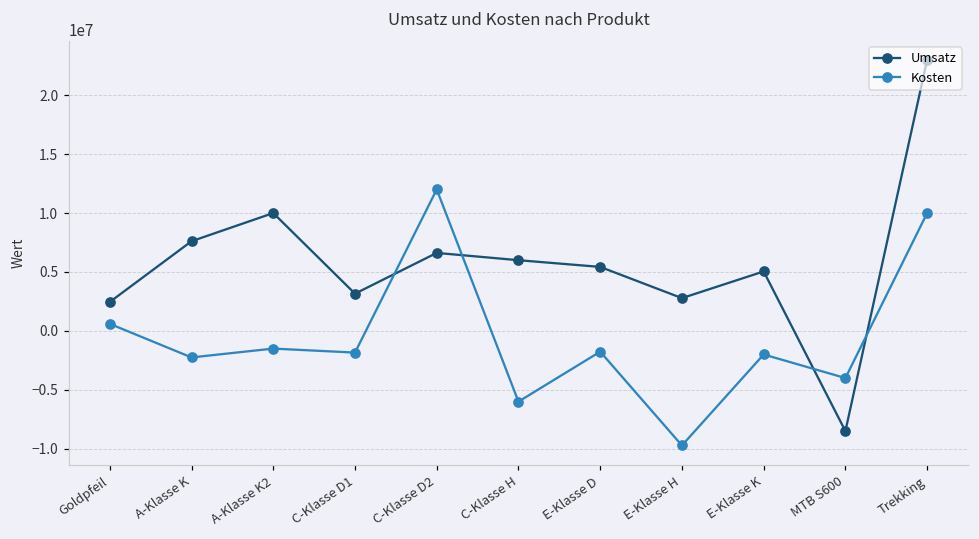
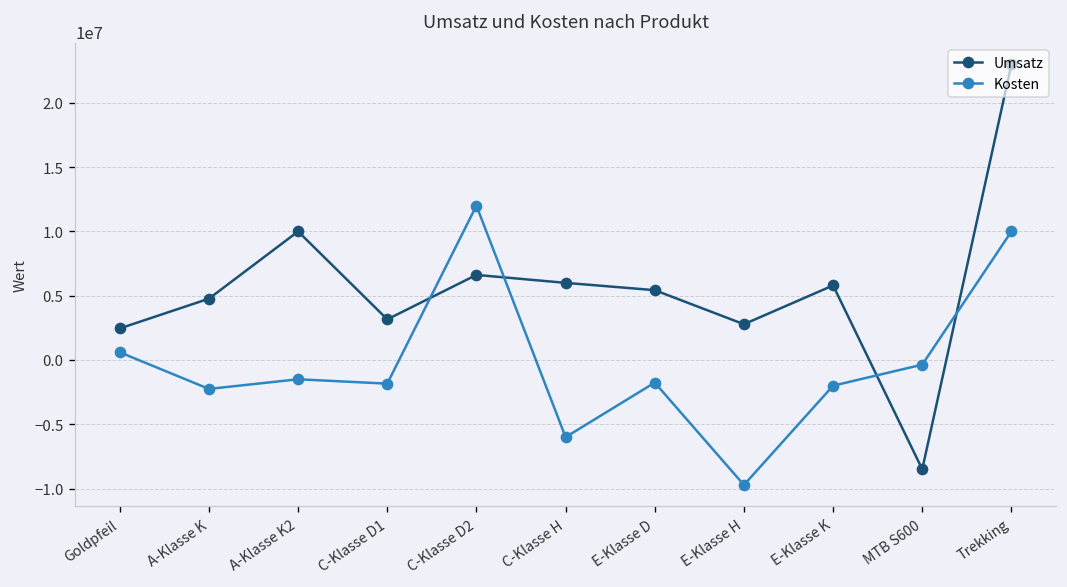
  {
    "Umsatz": {
      "Goldpfeil": 2500000,
-     "A-Klasse K": 7600000,
+     "A-Klasse K": 4800000,
      "A-Klasse K2": 10000000,
      "C-Klasse D1": 3200000,
      "C-Klasse D2": 6600000,
      "C-Klasse H": 6000000,
      "E-Klasse D": 5400000,
      "E-Klasse H": 2800000,
-     "E-Klasse K": 5000000,
+     "E-Klasse K": 5800000,
      "MTB S600": -8500000
    },
    "Kosten": {
      "Goldpfeil": 600000,
      "A-Klasse K": -2300000,
      "A-Klasse K2": -1500000,
      "C-Klasse D1": -1800000,
      "C-Klasse D2": 12000000,
      "C-Klasse H": -6000000,
      "E-Klasse D": -1800000,
      "E-Klasse H": -9700000,
      "E-Klasse K": -2000000,
-     "MTB S600": -4000000,
+     "MTB S600": -400000,
      "Trekking": 10000000
    }
  }
